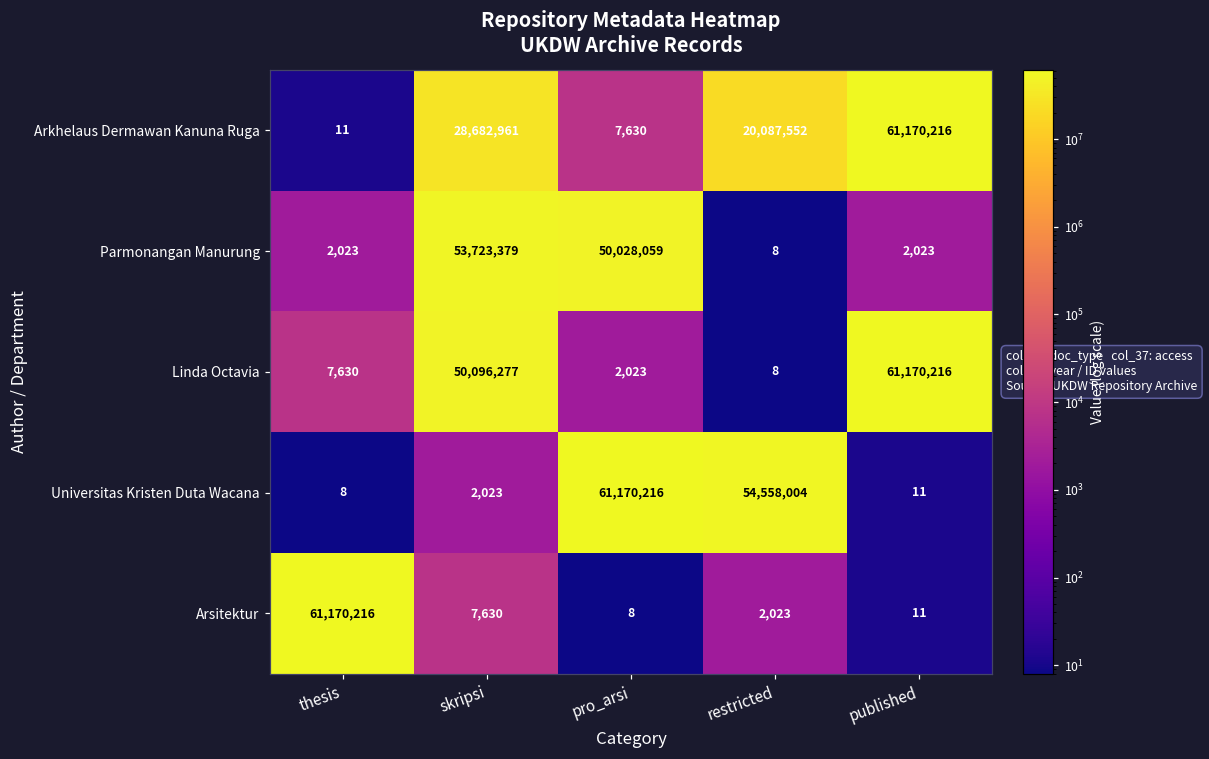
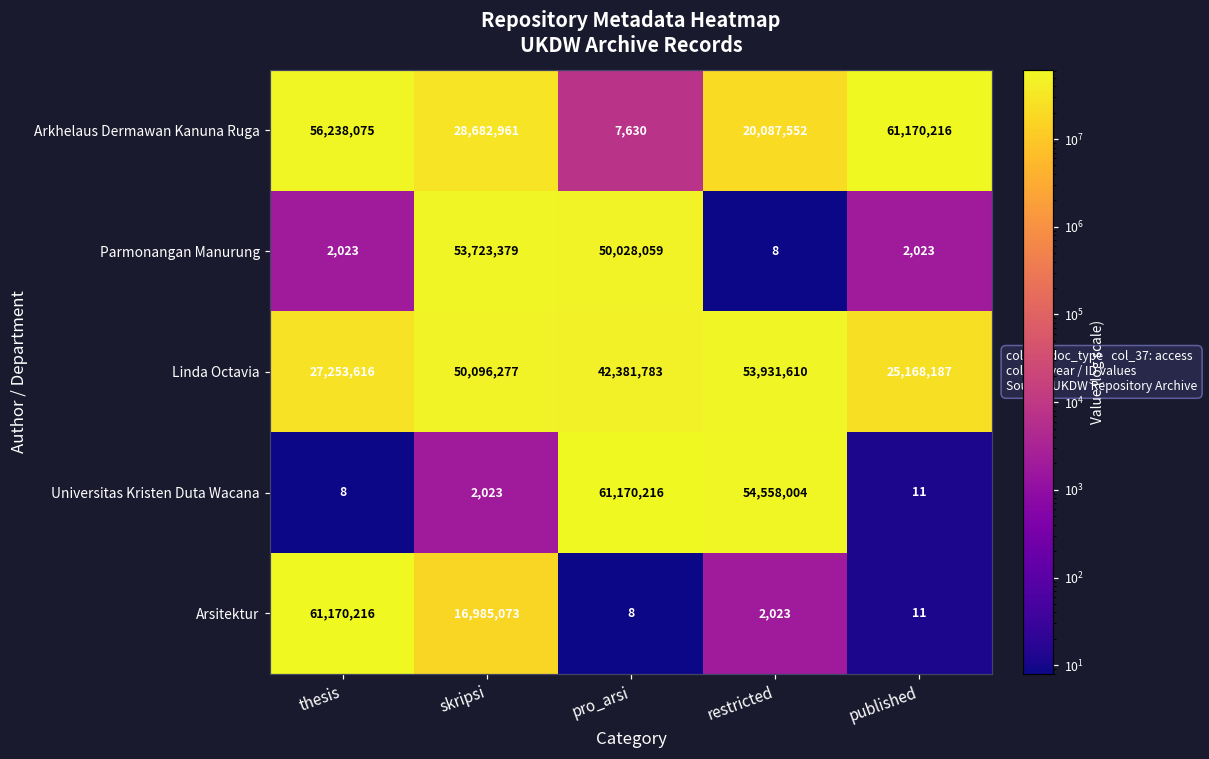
  {
    "Arkhelaus Dermawan Kanuna Ruga": {
-     "thesis": "11",
+     "thesis": "56,238,075",
      "skripsi": "28,682,961",
      "pro_arsi": "7,630",
      "restricted": "20,087,552",
      "published": "61,170,216"
    },
    "Parmonangan Manurung": {
      "thesis": "2,023",
      "skripsi": "53,723,379",
      "pro_arsi": "50,028,059",
      "restricted": "8",
      "published": "2,023"
    },
    "Linda Octavia": {
-     "thesis": "7,630",
+     "thesis": "27,253,616",
      "skripsi": "50,096,277",
-     "pro_arsi": "2,023",
-     "restricted": "8",
-     "published": "61,170,216"
+     "pro_arsi": "42,381,783",
+     "restricted": "53,931,610",
+     "published": "25,168,187"
    },
    "Universitas Kristen Duta Wacana": {
      "thesis": "8",
      "skripsi": "2,023",
      "pro_arsi": "61,170,216",
      "restricted": "54,558,004",
      "published": "11"
    },
    "Arsitektur": {
      "thesis": "61,170,216",
-     "skripsi": "7,630",
+     "skripsi": "16,985,073",
      "pro_arsi": "8",
      "restricted": "2,023",
      "published": "11"
    }
  }
